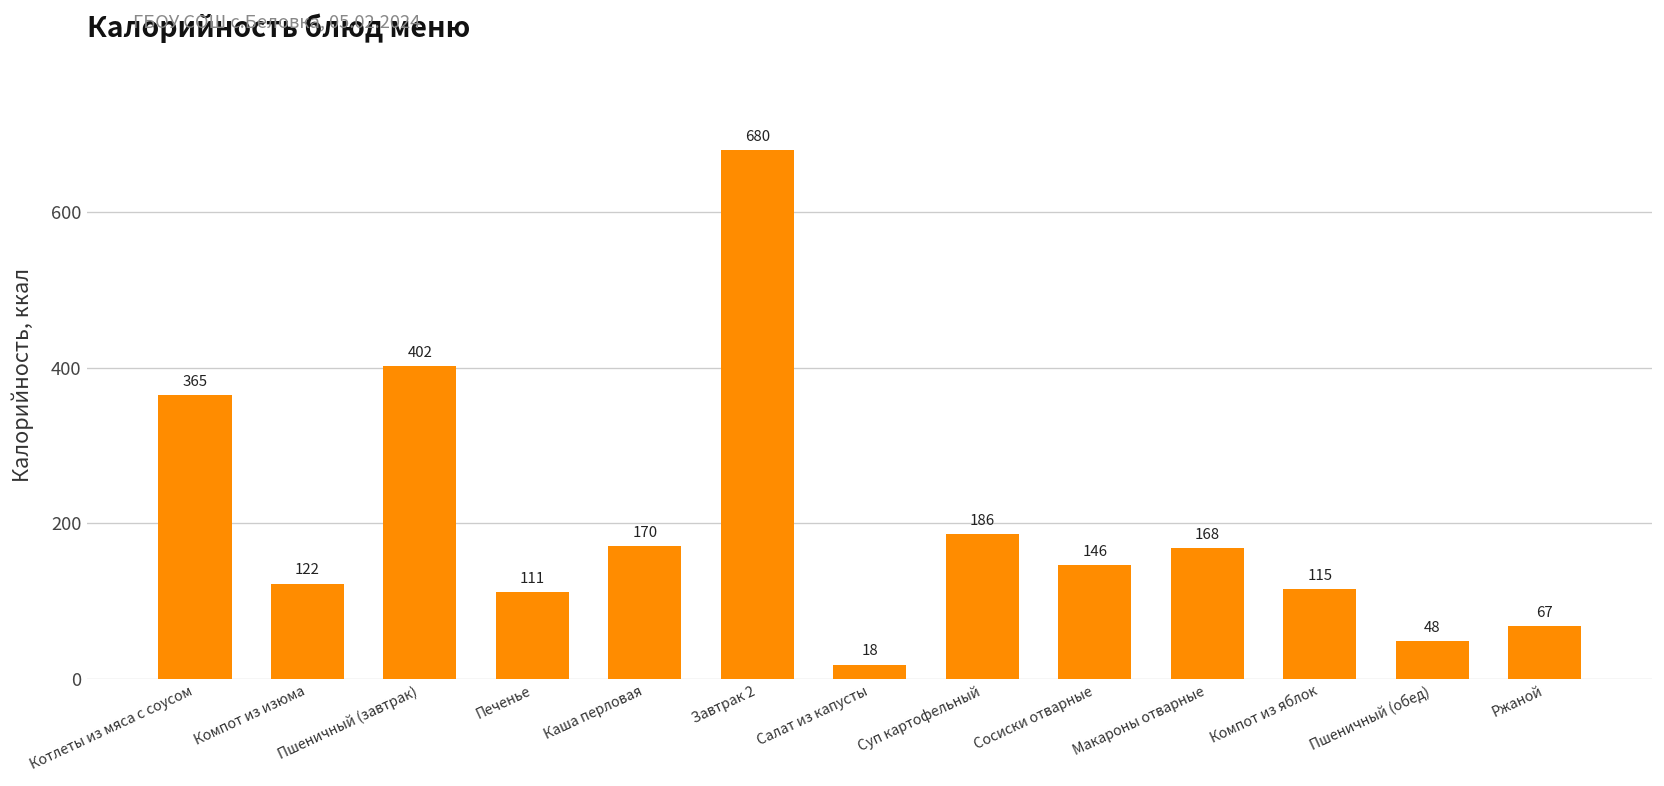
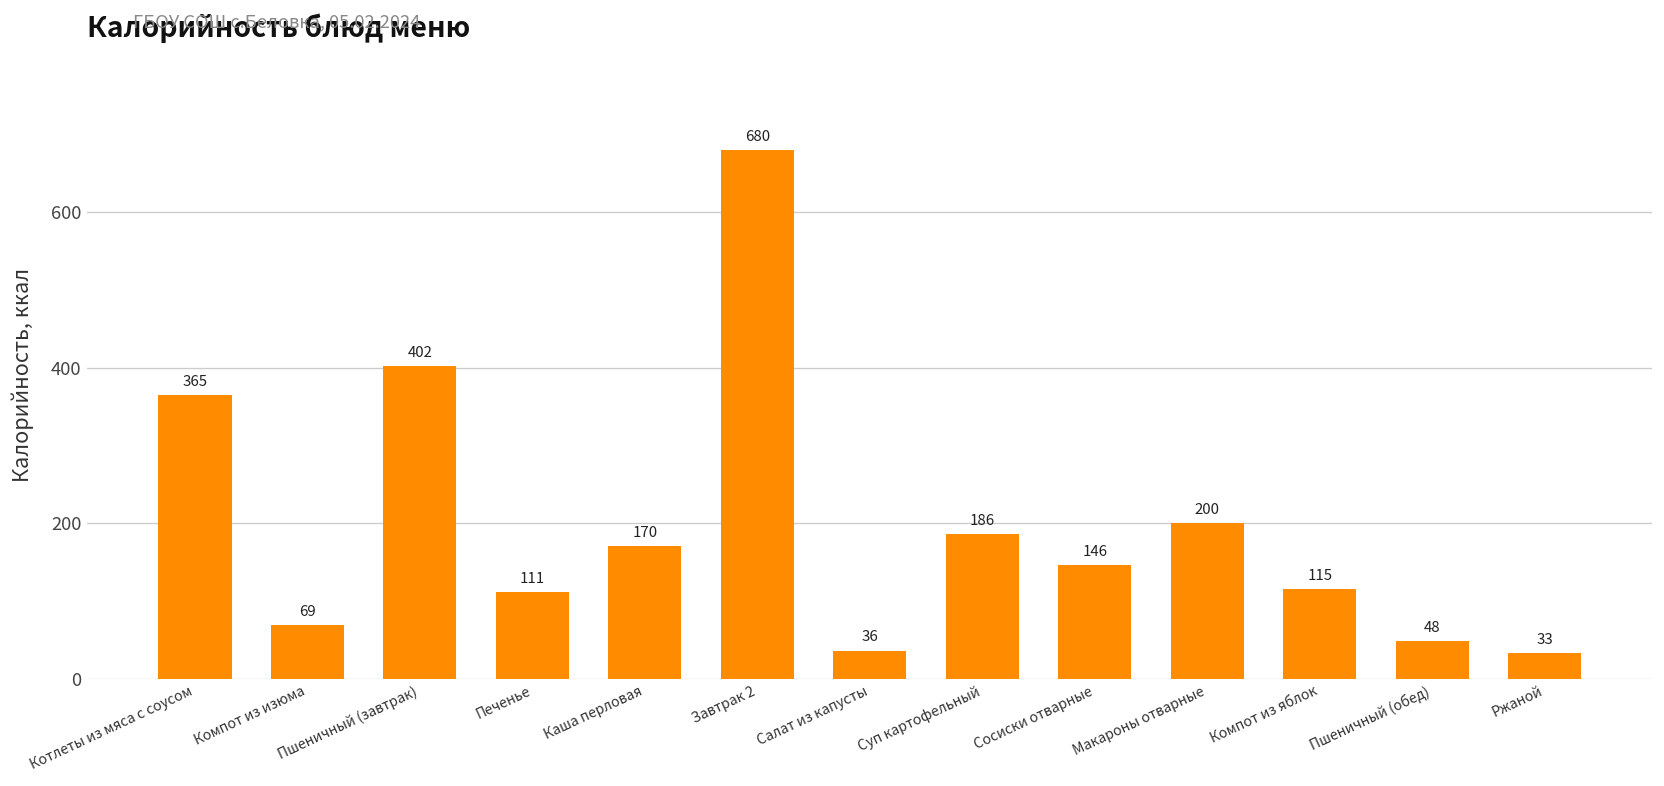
  {
    "Котлеты из мяса с соусом": 365,
-   "Компот из изюма": 122,
+   "Компот из изюма": 69,
    "Пшеничный (завтрак)": 402,
    "Печенье": 111,
    "Каша перловая": 170,
    "Завтрак 2": 680,
-   "Салат из капусты": 18,
+   "Салат из капусты": 36,
    "Суп картофельный": 186,
    "Сосиски отварные": 146,
-   "Макароны отварные": 168,
+   "Макароны отварные": 200,
    "Компот из яблок": 115,
    "Пшеничный (обед)": 48,
-   "Ржаной": 67
+   "Ржаной": 33
  }
